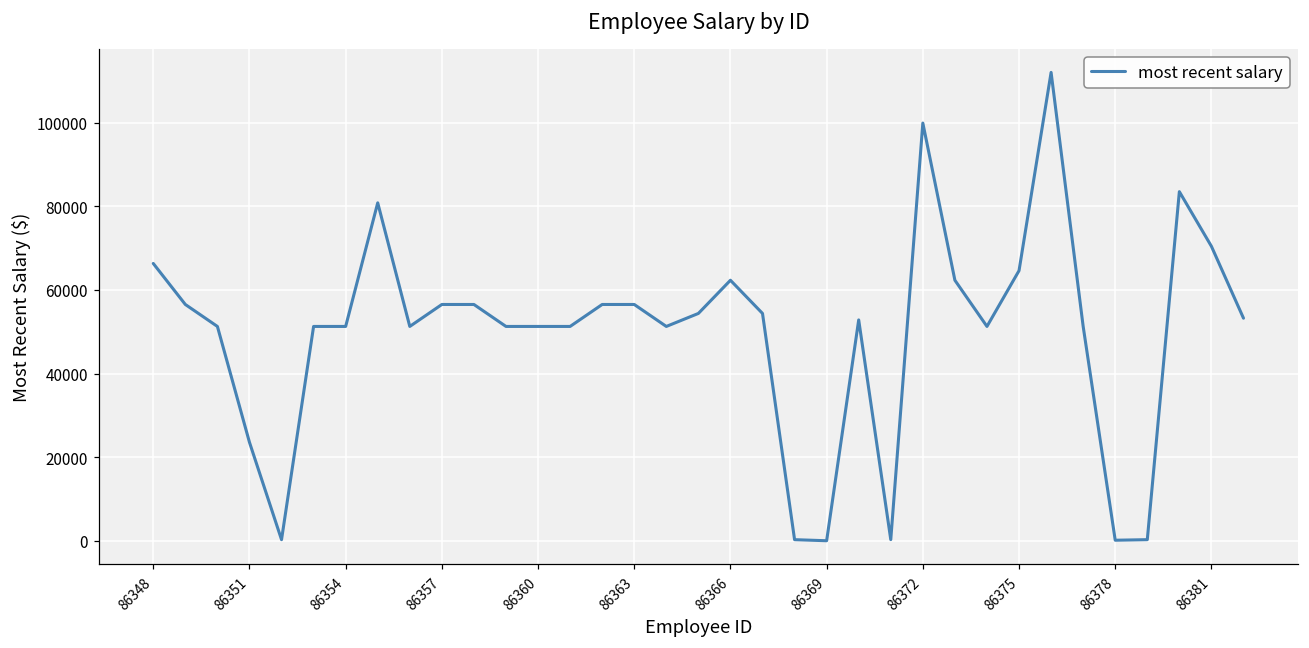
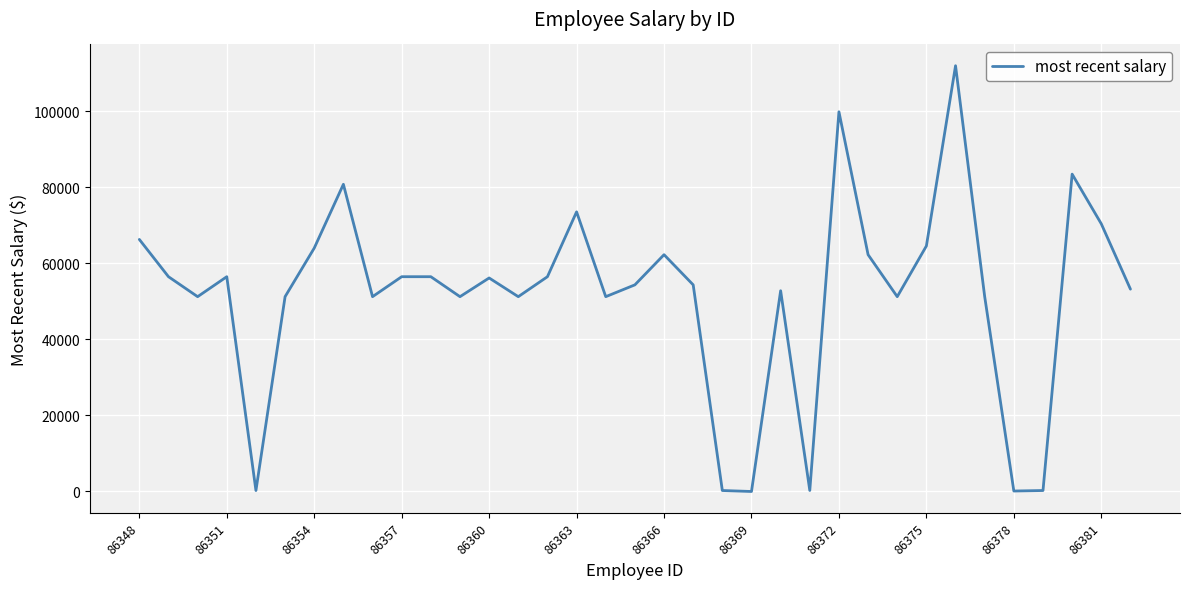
  {
    "86348": 66000,
-   "86351": 24000,
-   "86354": 51000,
+   "86351": 57000,
+   "86354": 64000,
    "86357": 57000,
-   "86360": 51000,
-   "86363": 57000,
+   "86360": 56000,
+   "86363": 74000,
    "86366": 62000,
    "86369": 0,
    "86372": 100000,
    "86375": 65000,
    "86378": 0,
    "86381": 70000
  }
